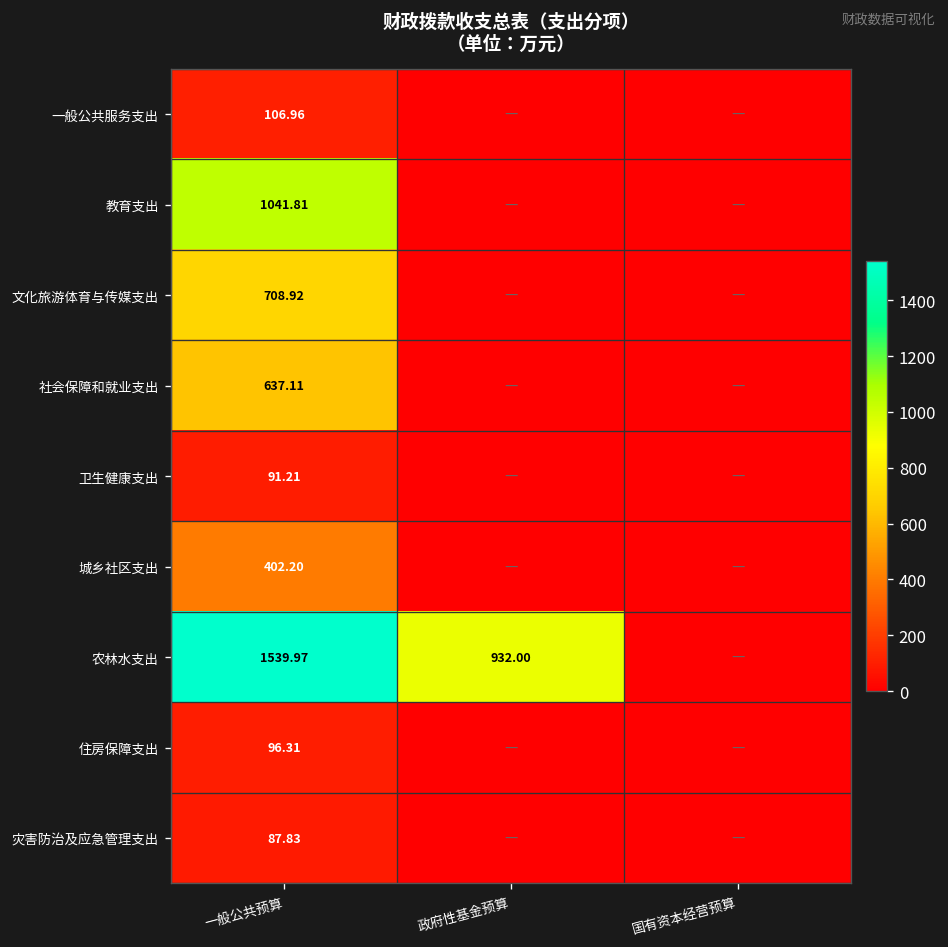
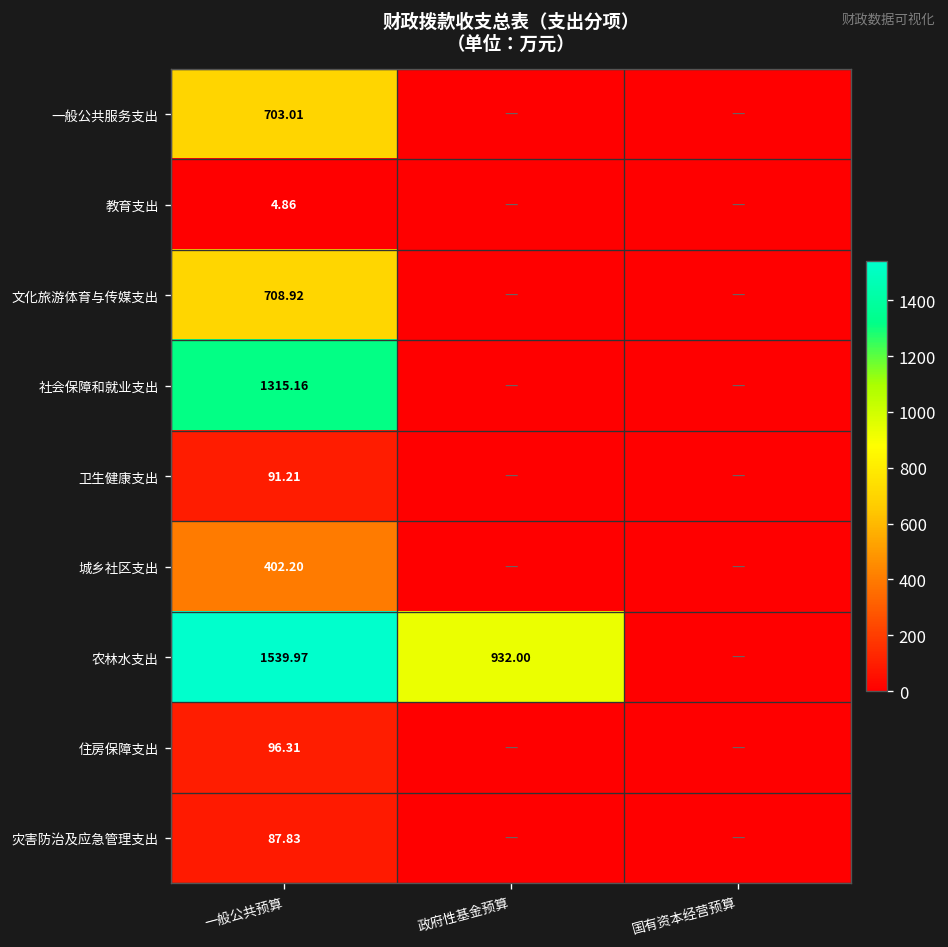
  {
    "一般公共服务支出": {
-     "一般公共预算": 106.96
+     "一般公共预算": 703.01
    },
    "教育支出": {
-     "一般公共预算": 1041.81
+     "一般公共预算": 4.86
    },
    "文化旅游体育与传媒支出": {
      "一般公共预算": 708.92
    },
    "社会保障和就业支出": {
-     "一般公共预算": 637.11
+     "一般公共预算": 1315.16
    },
    "卫生健康支出": {
      "一般公共预算": 91.21
    },
    "城乡社区支出": {
      "一般公共预算": 402.20
    },
    "农林水支出": {
      "一般公共预算": 1539.97,
      "政府性基金预算": 932.00
    },
    "住房保障支出": {
      "一般公共预算": 96.31
    },
    "灾害防治及应急管理支出": {
      "一般公共预算": 87.83
    }
  }
